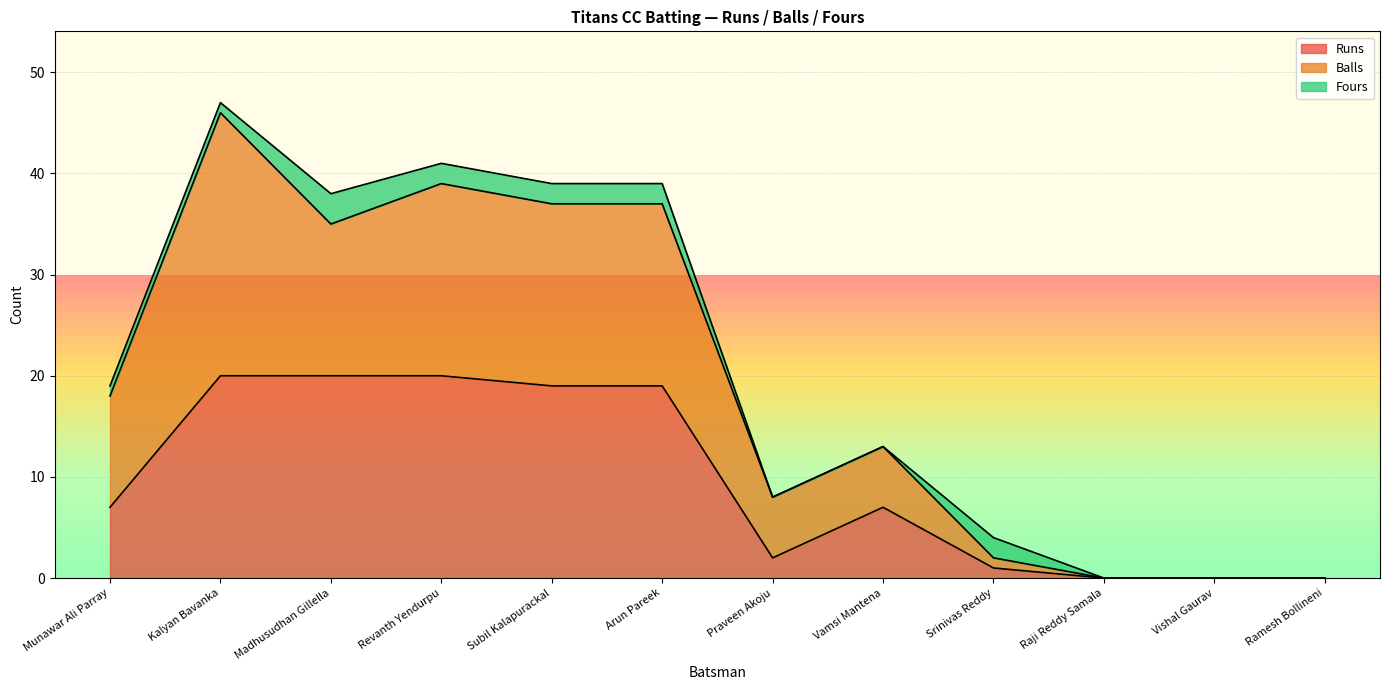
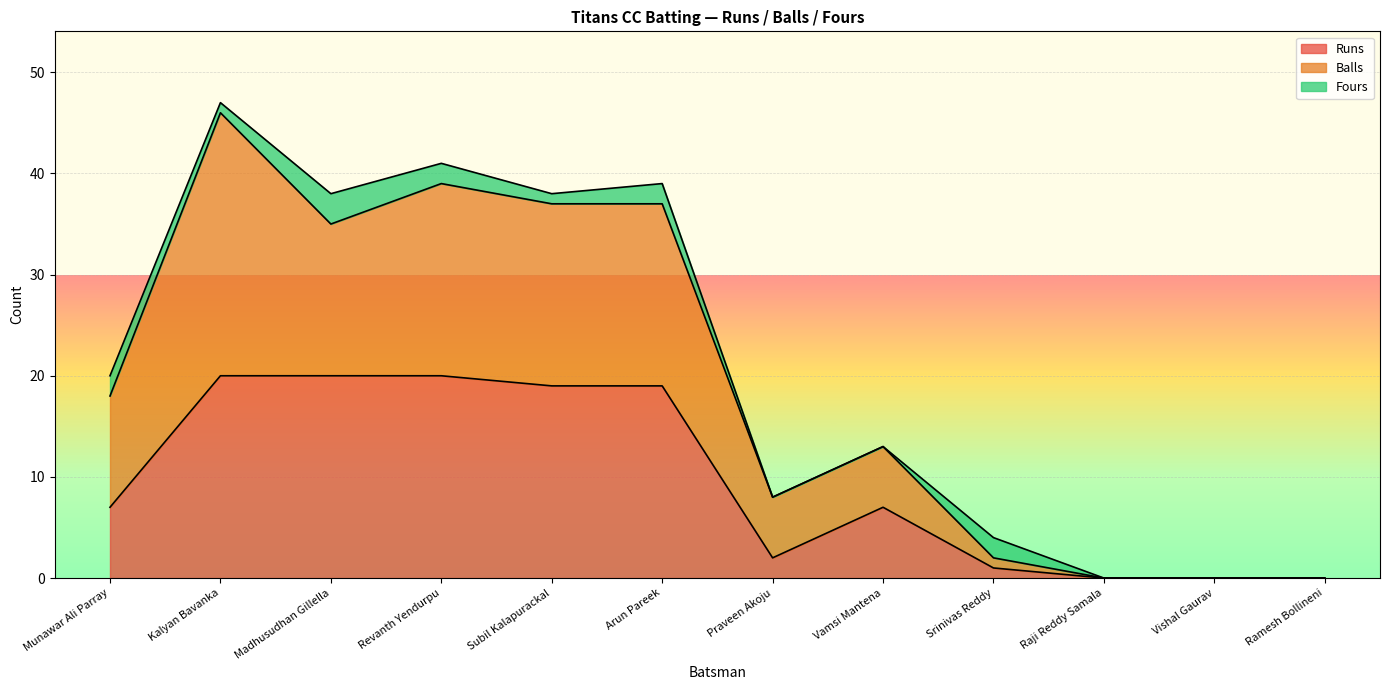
  {
    "Fours": {
-     "Munawar Ali Parray": 1,
+     "Munawar Ali Parray": 2,
      "Kalyan Bavanka": 1,
      "Madhusudhan Gillella": 3,
      "Revanth Yendurpu": 2,
-     "Subil Kalapurackal": 2,
+     "Subil Kalapurackal": 1,
      "Arun Pareek": 2,
      "Srinivas Reddy": 2
    }
  }
